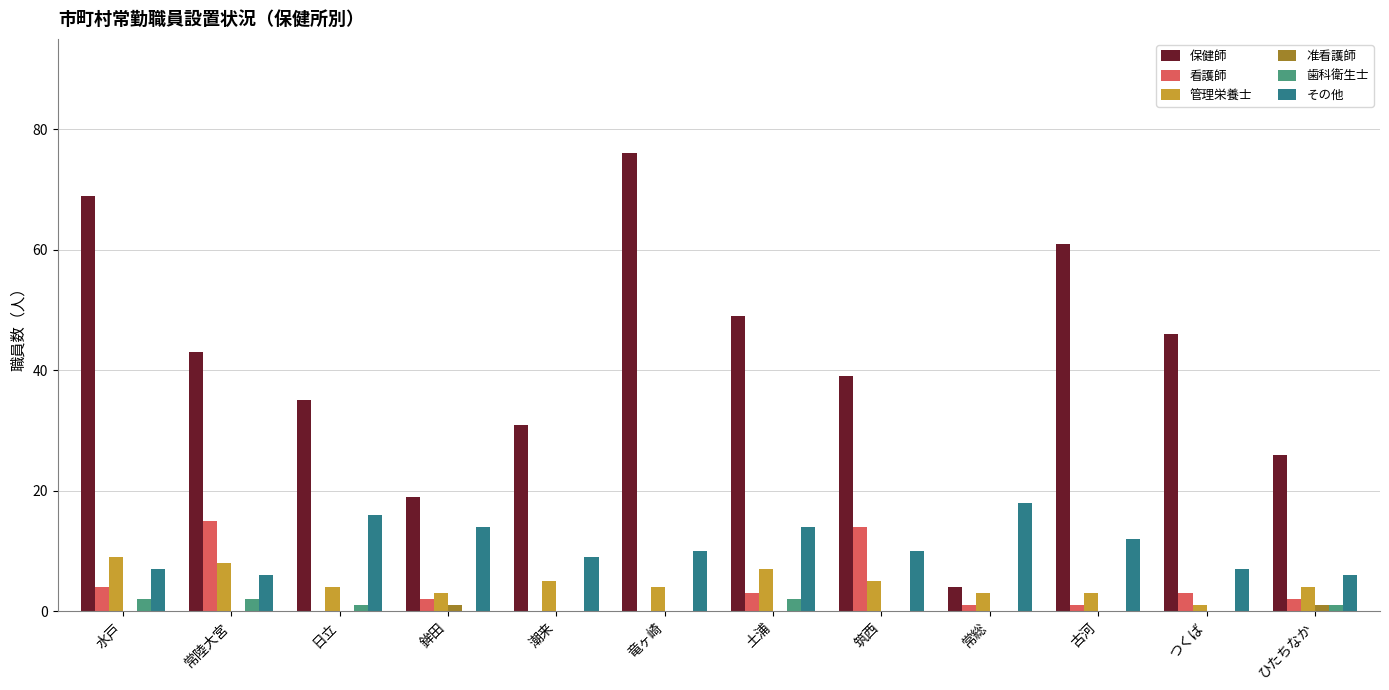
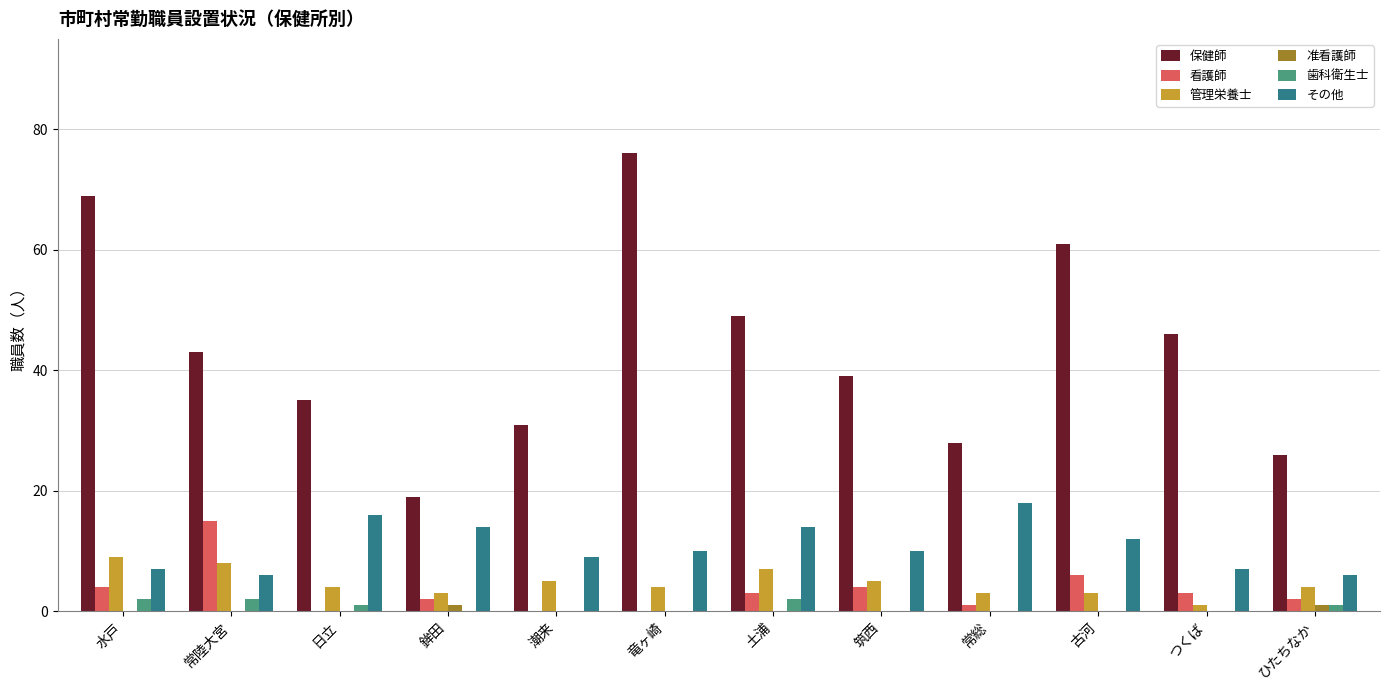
  {
    "保健師": {
      "水戸": 69,
      "常陸大宮": 43,
      "日立": 35,
      "鉾田": 19,
      "潮来": 31,
      "竜ヶ崎": 76,
      "土浦": 49,
      "筑西": 39,
-     "常総": 4,
+     "常総": 28,
      "古河": 61,
      "つくば": 46,
      "ひたちなか": 26
    },
    "看護師": {
      "水戸": 4,
      "常陸大宮": 15,
      "日立": 0,
      "鉾田": 2,
      "潮来": 0,
      "竜ヶ崎": 0,
      "土浦": 3,
-     "筑西": 14,
+     "筑西": 4,
      "常総": 1,
-     "古河": 1,
+     "古河": 6,
      "つくば": 3,
      "ひたちなか": 2
    }
  }
